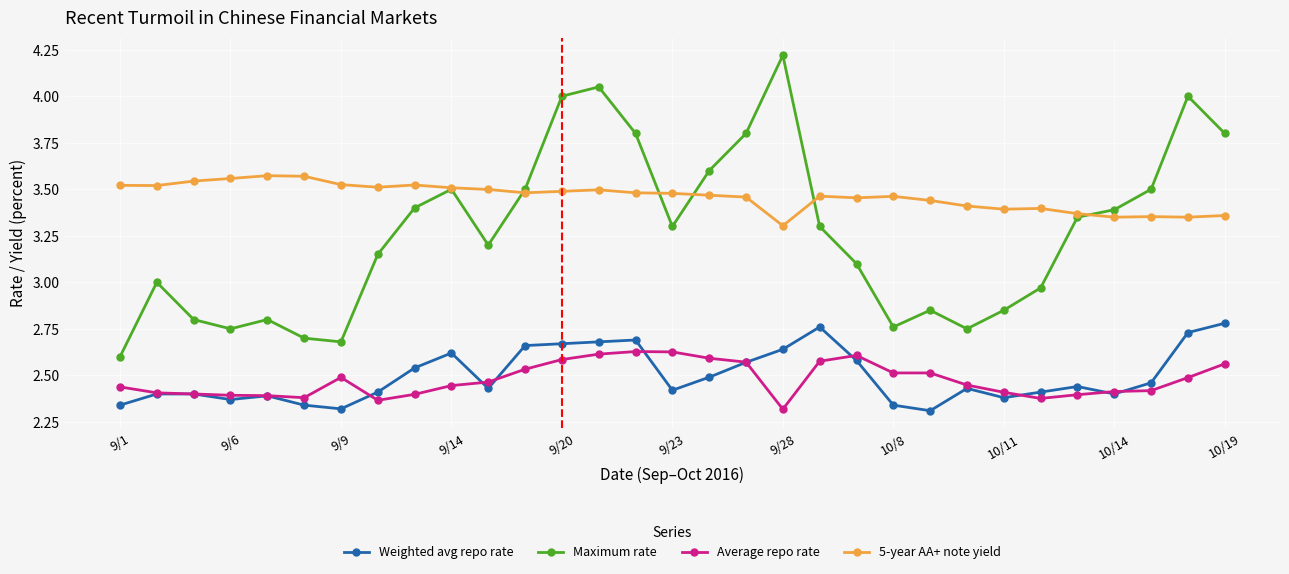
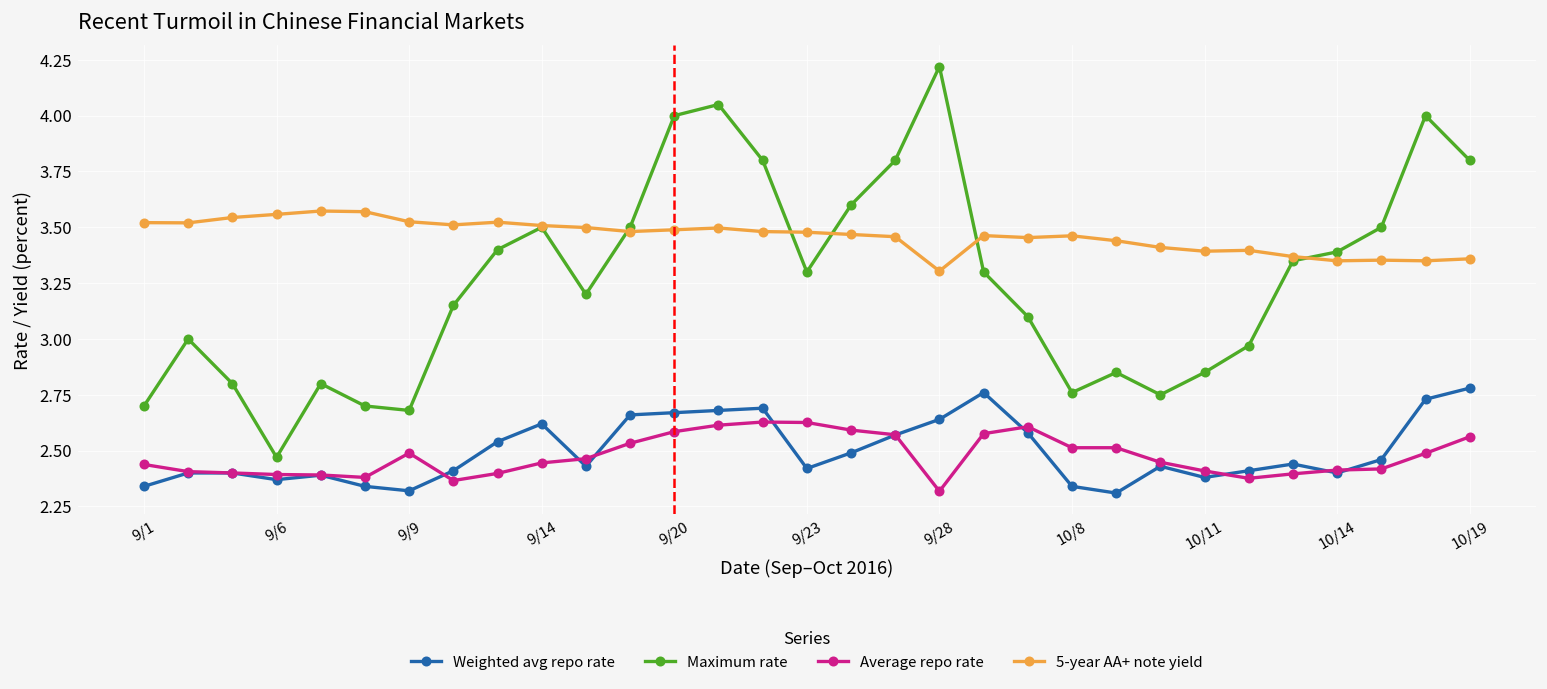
  {
    "Weighted avg repo rate": {
      "9/1": 2.34,
      "9/6": 2.37,
      "9/9": 2.32,
      "9/14": 2.62,
      "9/20": 2.67,
      "9/23": 2.42,
      "9/28": 2.64,
      "10/8": 2.34,
      "10/11": 2.38,
      "10/19": 2.78
    },
    "Maximum rate": {
-     "9/1": 2.6,
-     "9/6": 2.75,
+     "9/1": 2.7,
+     "9/6": 2.47,
      "9/9": 2.68,
      "9/20": 4.00,
      "9/23": 3.30,
      "9/28": 4.22,
      "10/8": 2.76,
      "10/11": 2.85,
      "10/14": 3.39,
      "10/19": 3.80
    },
    "Average repo rate": {
      "9/1": 2.44,
      "9/6": 2.39,
      "9/9": 2.49,
      "9/14": 2.45,
      "9/20": 2.59,
      "9/23": 2.63,
      "9/28": 2.32,
      "10/8": 2.51,
      "10/11": 2.41,
      "10/19": 2.56
    },
    "5-year AA+ note yield": {
      "9/1": 3.52,
      "9/6": 3.56,
      "9/9": 3.53,
      "9/20": 3.49,
      "9/23": 3.48,
      "9/28": 3.30,
      "10/8": 3.46,
      "10/11": 3.39,
      "10/14": 3.35,
      "10/19": 3.36
    }
  }
